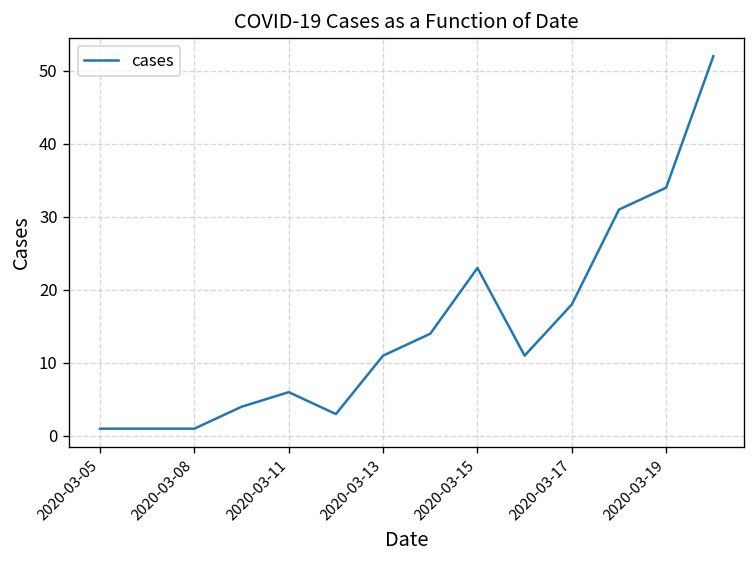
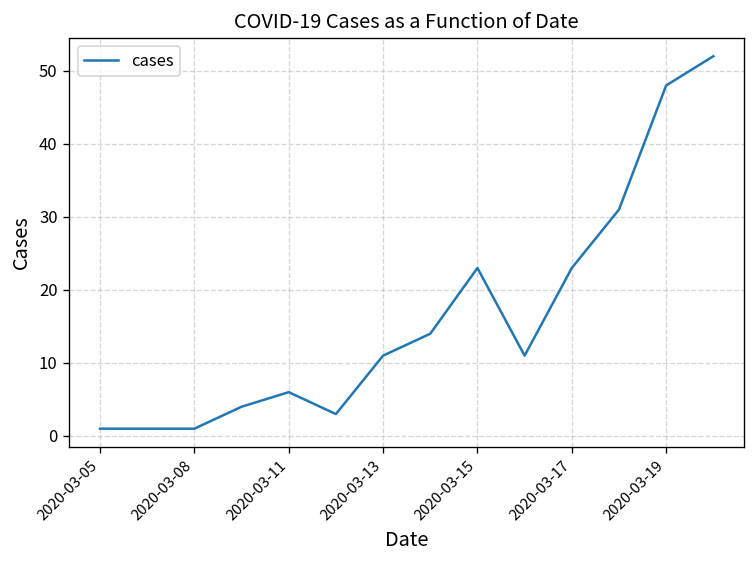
  {
    "2020-03-05": 1,
    "2020-03-08": 1,
    "2020-03-11": 6,
    "2020-03-13": 11,
    "2020-03-15": 23,
-   "2020-03-17": 18,
-   "2020-03-19": 34
+   "2020-03-17": 23,
+   "2020-03-19": 48
  }
